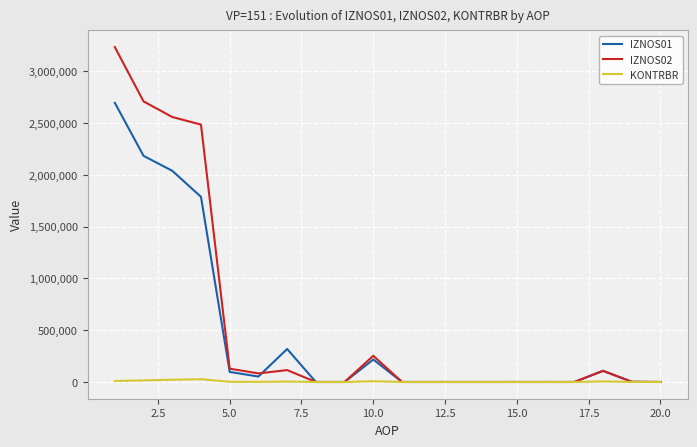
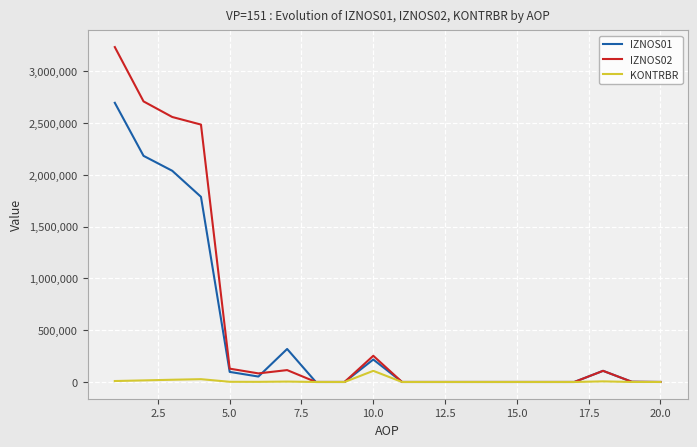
  {
    "IZNOS01": {
      "5.0": "100,000",
      "10.0": "220,000"
    },
    "IZNOS02": {
      "5.0": "130,000",
      "10.0": "250,000"
    },
    "KONTRBR": {
      "5.0": "0",
-     "10.0": "10,000"
+     "10.0": "110,000"
    }
  }
